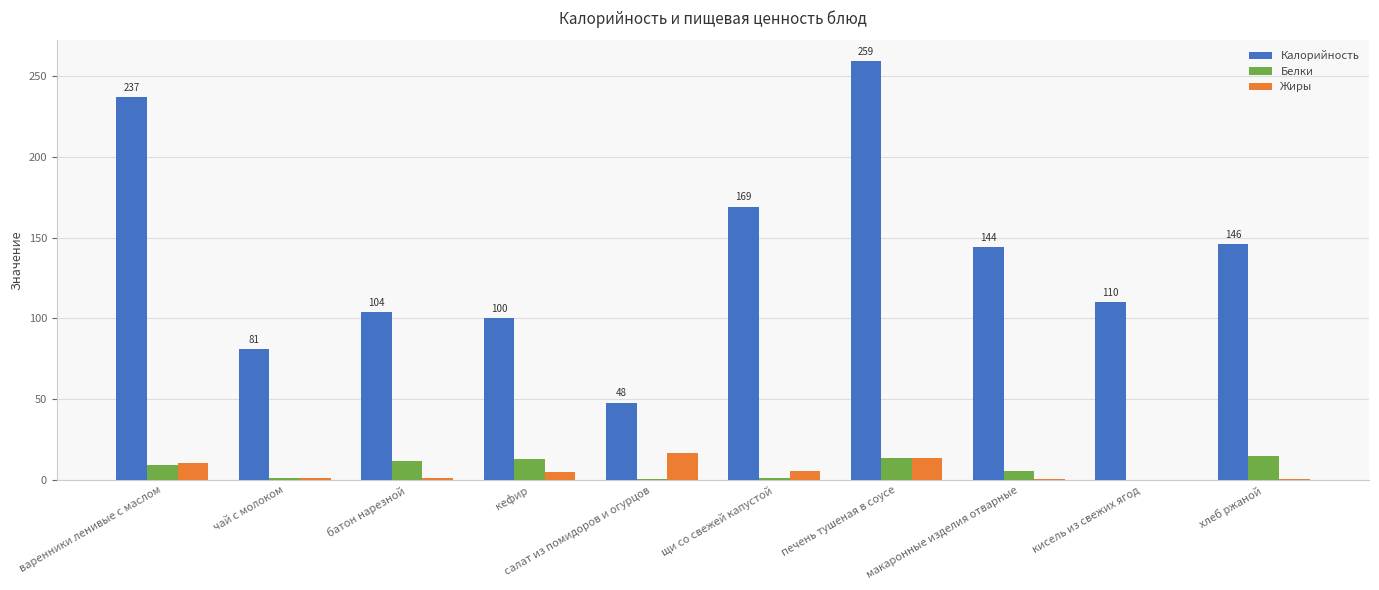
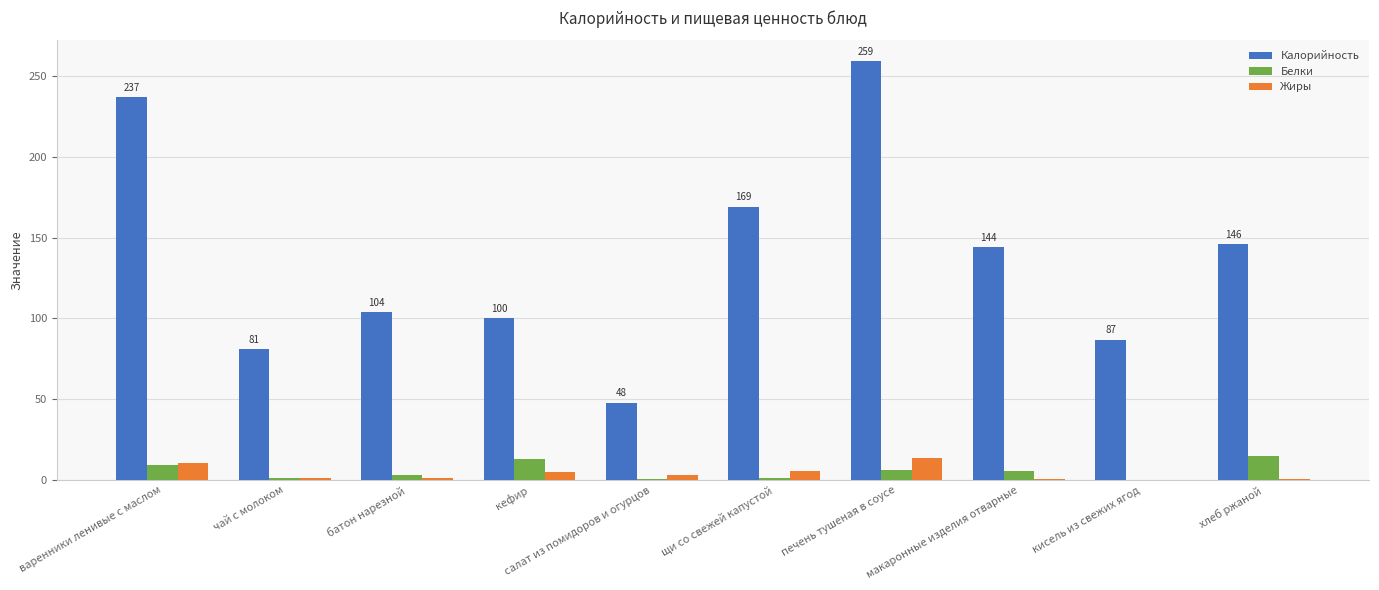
  {
    "Калорийность": {
      "варенники ленивые с маслом": 237,
      "чай с молоком": 81,
      "батон нарезной": 104,
      "кефир": 100,
      "салат из помидоров и огурцов": 48,
      "щи со свежей капустой": 169,
      "печень тушеная в соусе": 259,
      "макаронные изделия отварные": 144,
-     "кисель из свежих ягод": 110,
+     "кисель из свежих ягод": 87,
      "хлеб ржаной": 146
    },
    "Белки": {
      "варенники ленивые с маслом": 10,
-     "батон нарезной": 12,
+     "батон нарезной": 3,
      "кефир": 13,
-     "печень тушеная в соусе": 14,
+     "печень тушеная в соусе": 6,
      "макаронные изделия отварные": 6,
      "хлеб ржаной": 15
    },
    "Жиры": {
      "варенники ленивые с маслом": 11,
      "кефир": 5,
-     "салат из помидоров и огурцов": 17,
+     "салат из помидоров и огурцов": 3,
      "щи со свежей капустой": 6,
      "печень тушеная в соусе": 14
    }
  }
